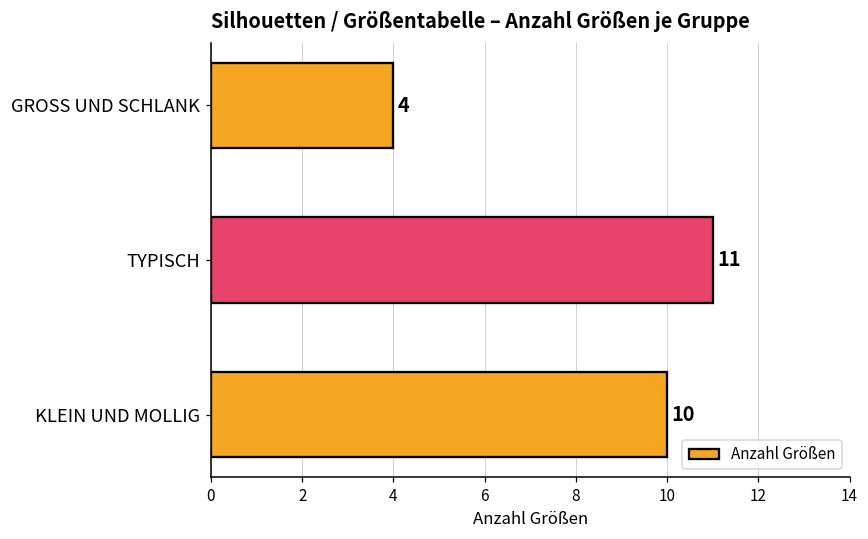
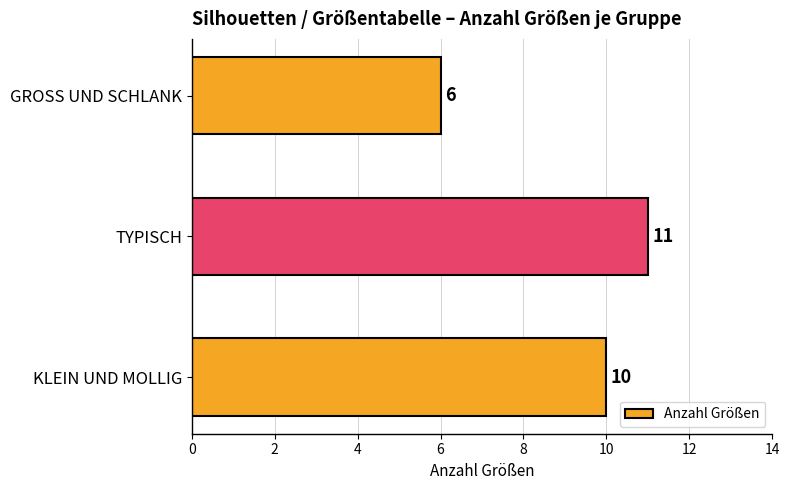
  {
-   "GROSS UND SCHLANK": 4,
+   "GROSS UND SCHLANK": 6,
    "TYPISCH": 11,
    "KLEIN UND MOLLIG": 10
  }
